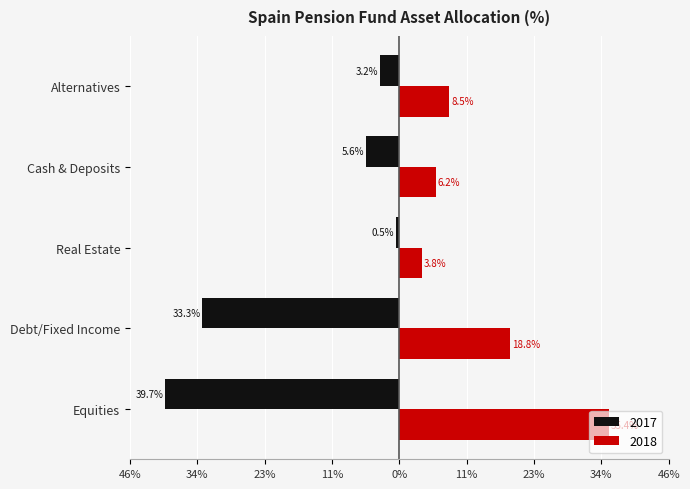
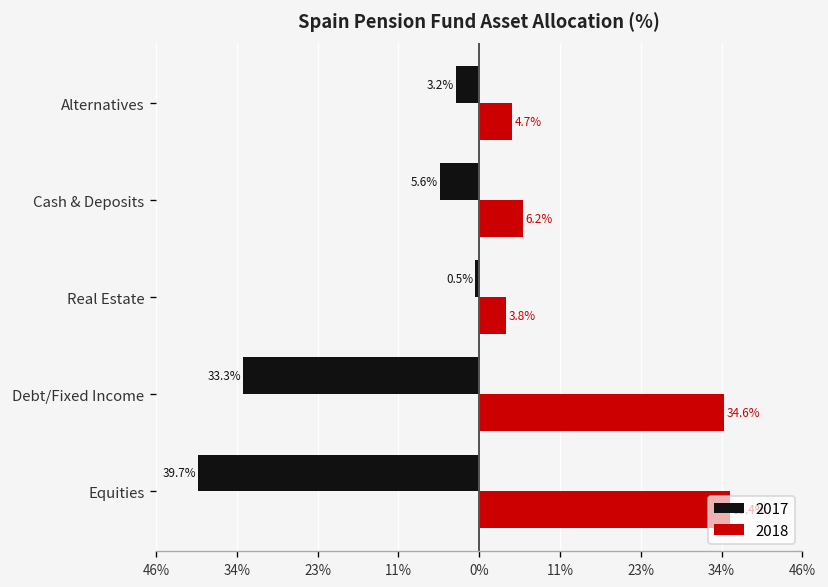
  {
    "2018": {
-     "Alternatives": "8.5%",
+     "Alternatives": "4.7%",
      "Cash & Deposits": "6.2%",
      "Real Estate": "3.8%",
-     "Debt/Fixed Income": "18.8%"
+     "Debt/Fixed Income": "34.6%"
    }
  }
